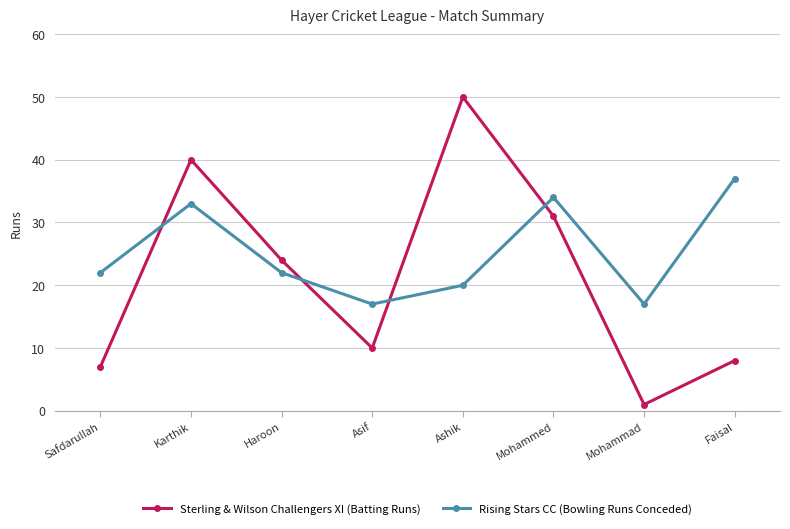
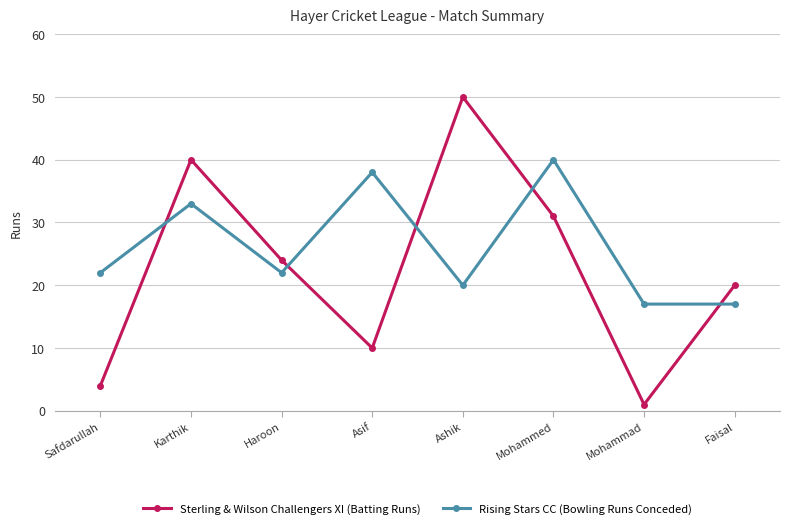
  {
    "Sterling & Wilson Challengers XI (Batting Runs)": {
-     "Safdarullah": 7,
+     "Safdarullah": 4,
      "Karthik": 40,
      "Haroon": 24,
      "Asif": 10,
      "Ashik": 50,
      "Mohammed": 31,
      "Mohammad": 1,
-     "Faisal": 8
+     "Faisal": 20
    },
    "Rising Stars CC (Bowling Runs Conceded)": {
      "Safdarullah": 22,
      "Karthik": 33,
      "Haroon": 22,
-     "Asif": 17,
+     "Asif": 38,
      "Ashik": 20,
-     "Mohammed": 34,
+     "Mohammed": 40,
      "Mohammad": 17,
-     "Faisal": 37
+     "Faisal": 17
    }
  }
